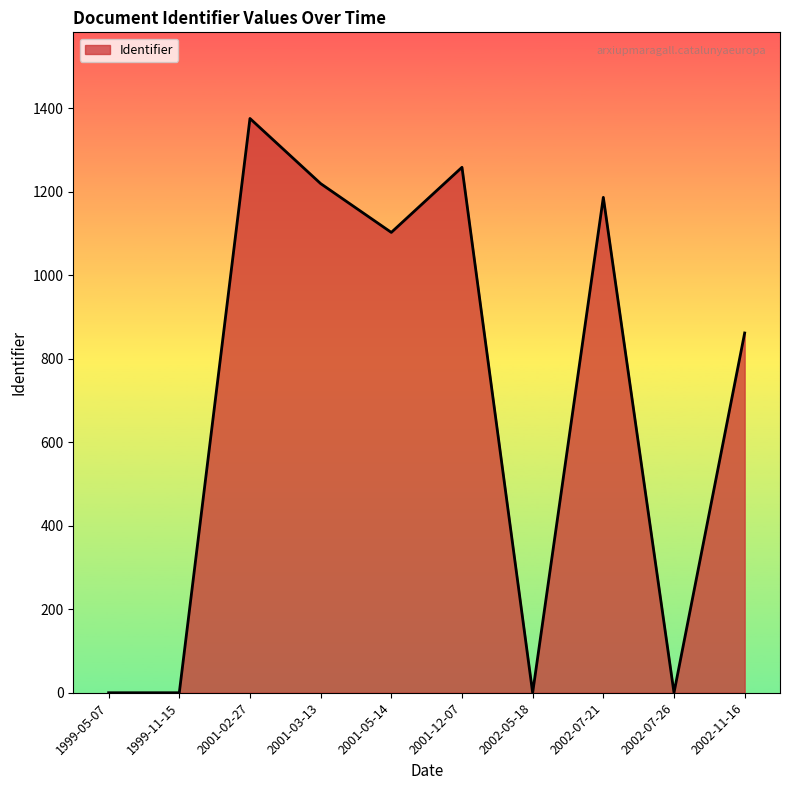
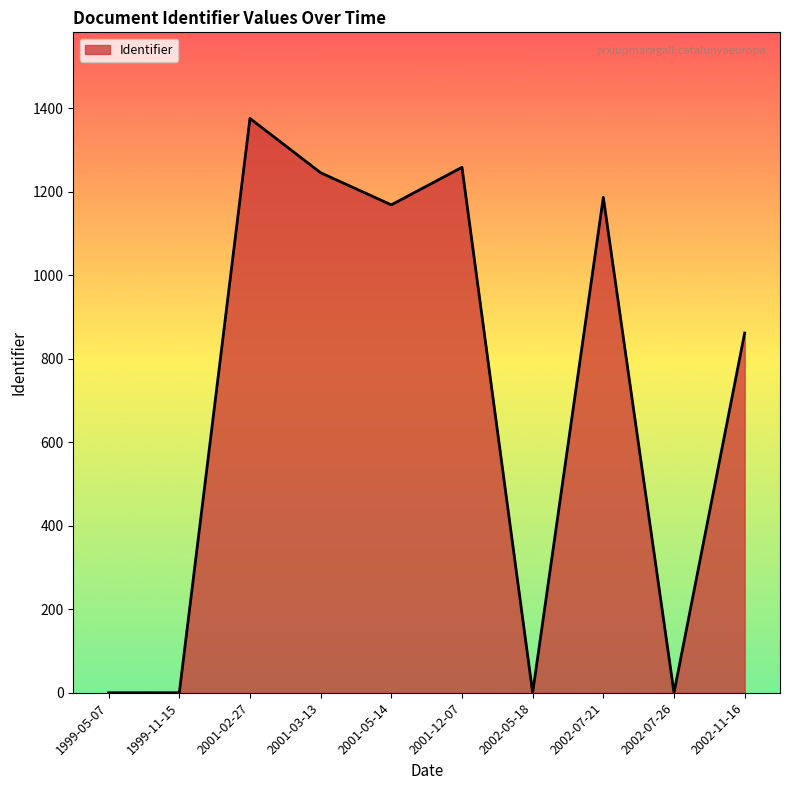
  {
    "1999-05-07": 0,
    "1999-11-15": 0,
    "2001-02-27": 1380,
-   "2001-03-13": 1220,
-   "2001-05-14": 1100,
+   "2001-03-13": 1250,
+   "2001-05-14": 1170,
    "2001-12-07": 1260,
    "2002-05-18": 0,
    "2002-07-21": 1190,
    "2002-07-26": 0,
    "2002-11-16": 860
  }
